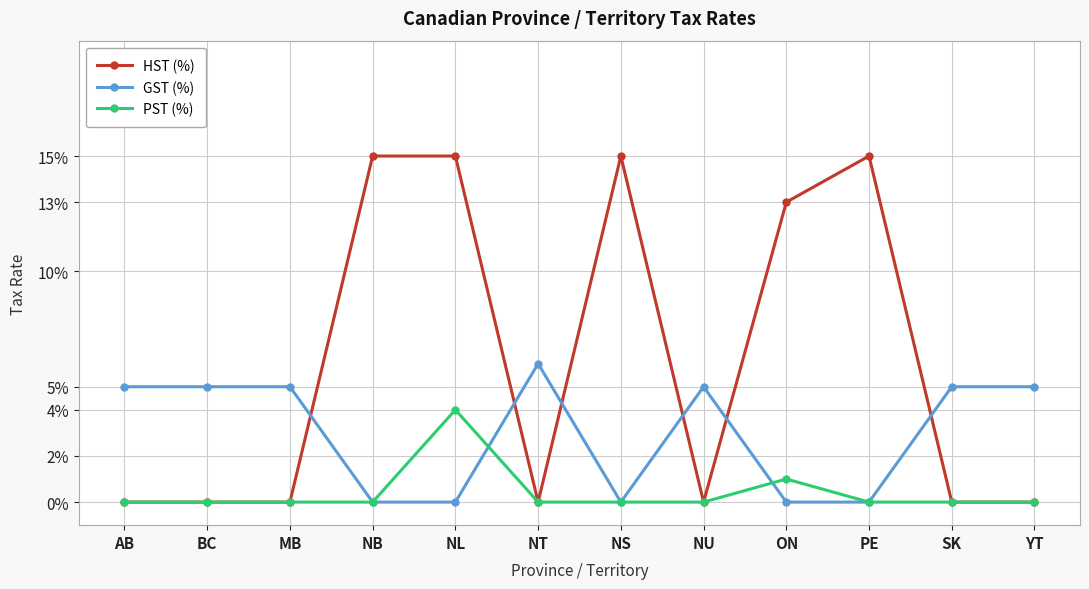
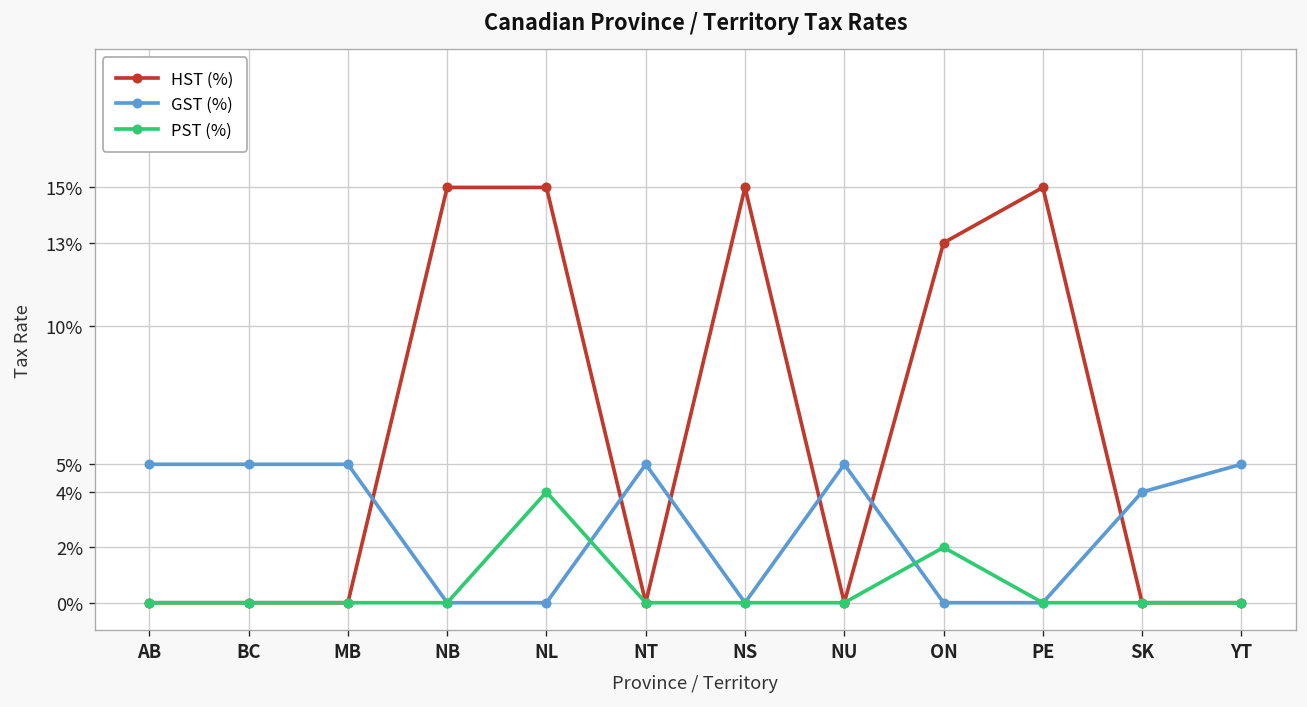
  {
    "HST (%)": {
      "NB": "15.0%",
      "NL": "15.0%",
      "NS": "15.0%",
      "ON": "13.0%",
      "PE": "15.0%"
    },
    "GST (%)": {
      "AB": "5.0%",
      "BC": "5.0%",
      "MB": "5.0%",
      "NL": "0.0%",
-     "NT": "6.0%",
+     "NT": "5.0%",
      "NU": "5.0%",
      "ON": "0.0%",
-     "SK": "5.0%",
+     "SK": "4.0%",
      "YT": "5.0%"
    },
    "PST (%)": {
      "NL": "4.0%",
-     "ON": "1.0%"
+     "ON": "2.0%"
    }
  }
